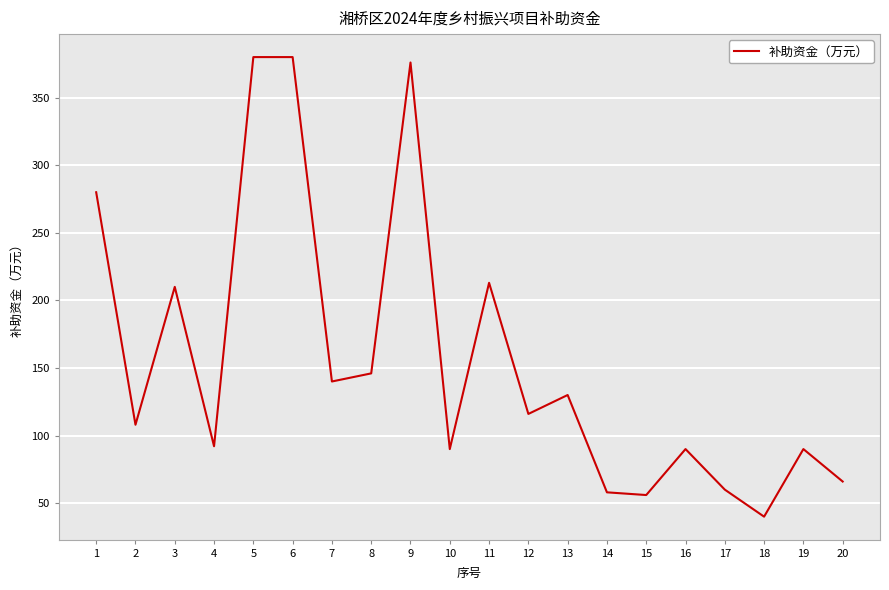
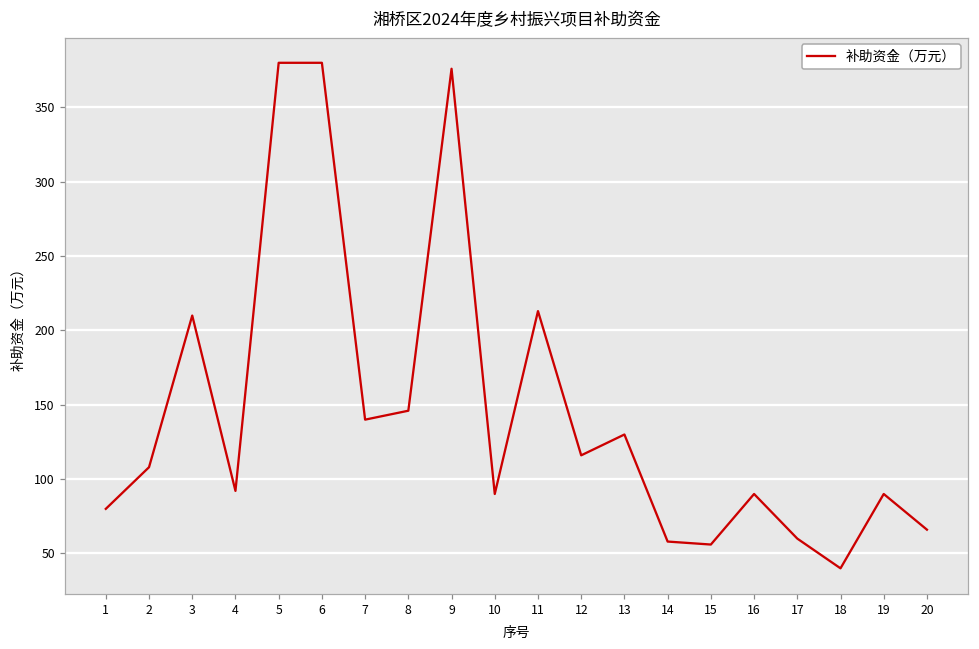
  {
-   "1": 280,
+   "1": 80,
    "2": 108,
    "3": 210,
    "4": 92,
    "5": 380,
    "6": 380,
    "7": 140,
    "8": 146,
    "9": 376,
    "10": 90,
    "11": 213,
    "12": 116,
    "13": 130,
    "14": 58,
    "15": 56,
    "16": 90,
    "17": 60,
    "18": 40,
    "19": 90,
    "20": 66
  }
